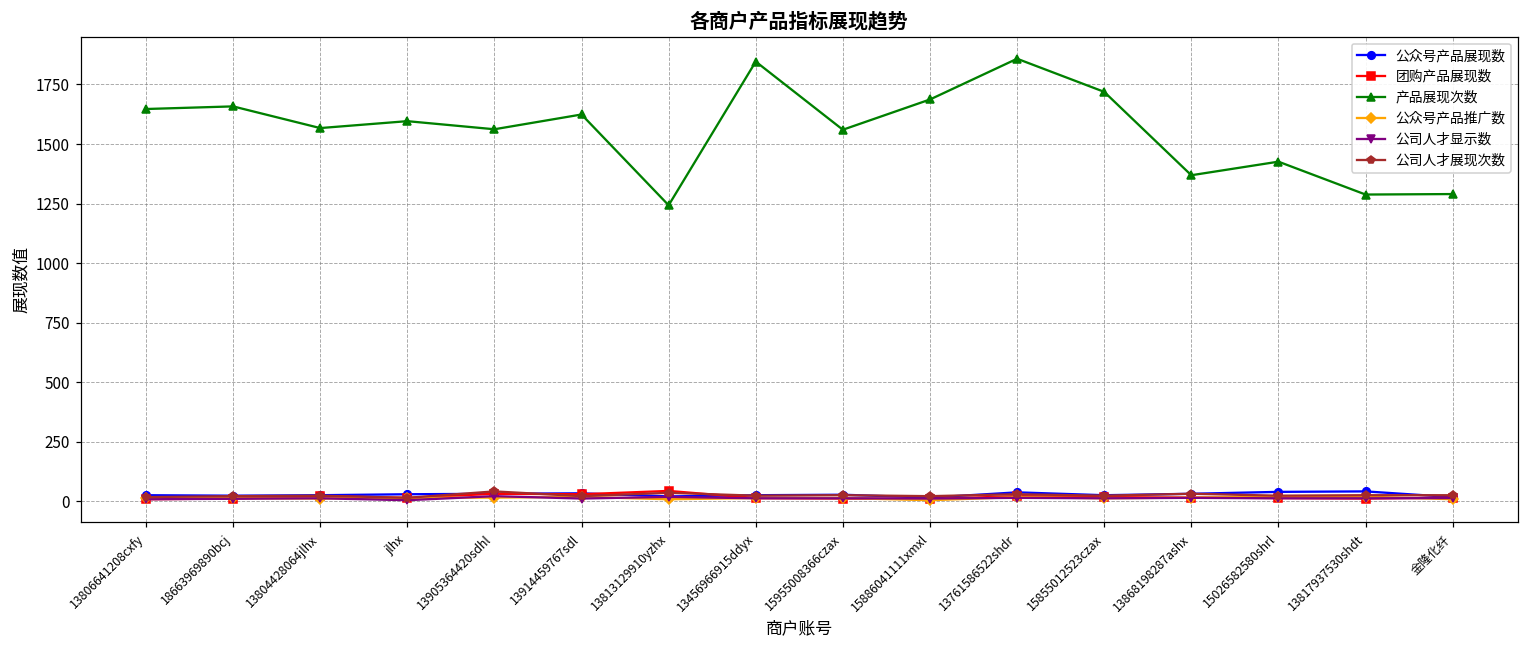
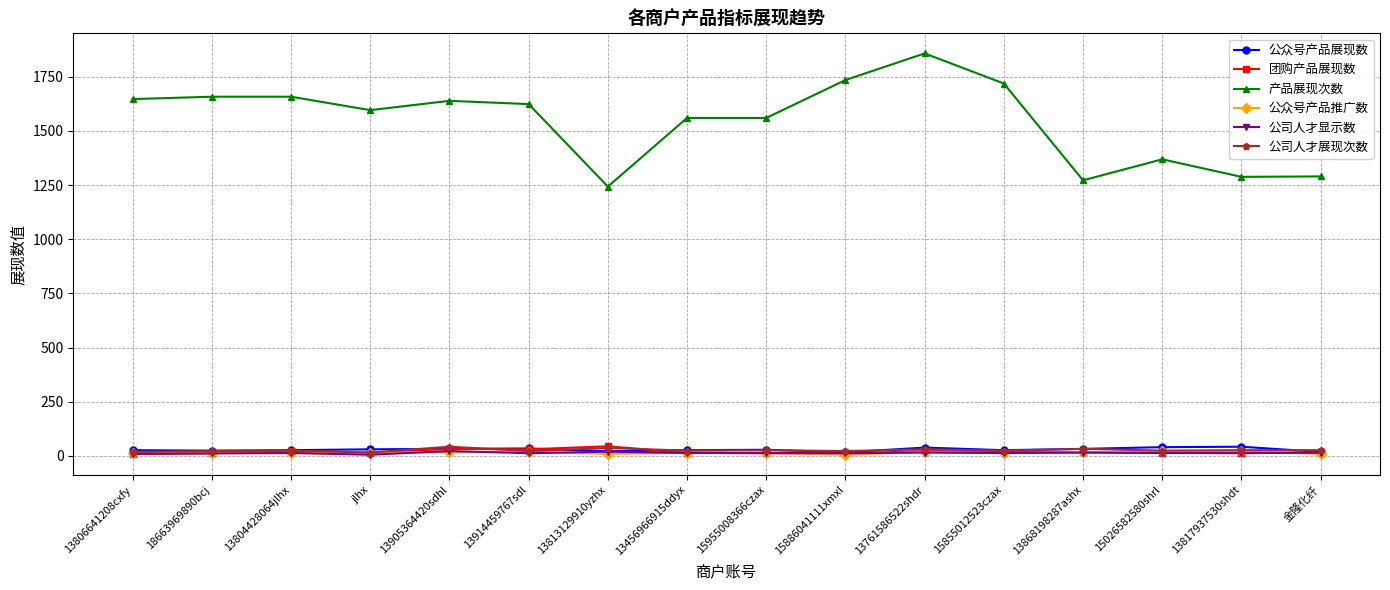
  {
    "公众号产品展现数": {
      "jlhx": 30,
      "15026582580shrl": 40,
      "13817937530shdt": 40
    },
    "产品展现次数": {
      "13806641208cxfy": 1650,
      "18663969890bcj": 1660,
-     "13804428064jlhx": 1570,
+     "13804428064jlhx": 1660,
      "jlhx": 1600,
-     "13905364420sdhl": 1560,
+     "13905364420sdhl": 1640,
      "13914459767sdl": 1620,
      "13813129910yzhx": 1240,
-     "13456966915ddyx": 1850,
+     "13456966915ddyx": 1560,
      "15955008366czax": 1560,
-     "15886041111xmxl": 1690,
+     "15886041111xmxl": 1740,
      "13761586522shdr": 1860,
      "15855012523czax": 1720,
-     "13868198287ashx": 1370,
-     "15026582580shrl": 1430,
+     "13868198287ashx": 1270,
+     "15026582580shrl": 1370,
      "13817937530shdt": 1290,
      "金隆化纤": 1290
    }
  }
